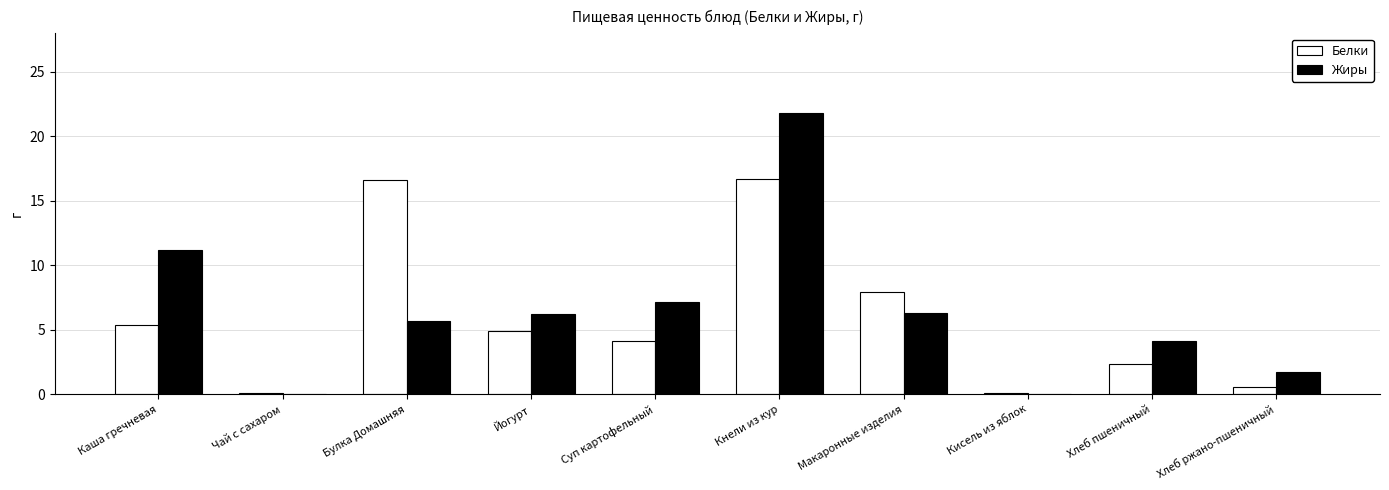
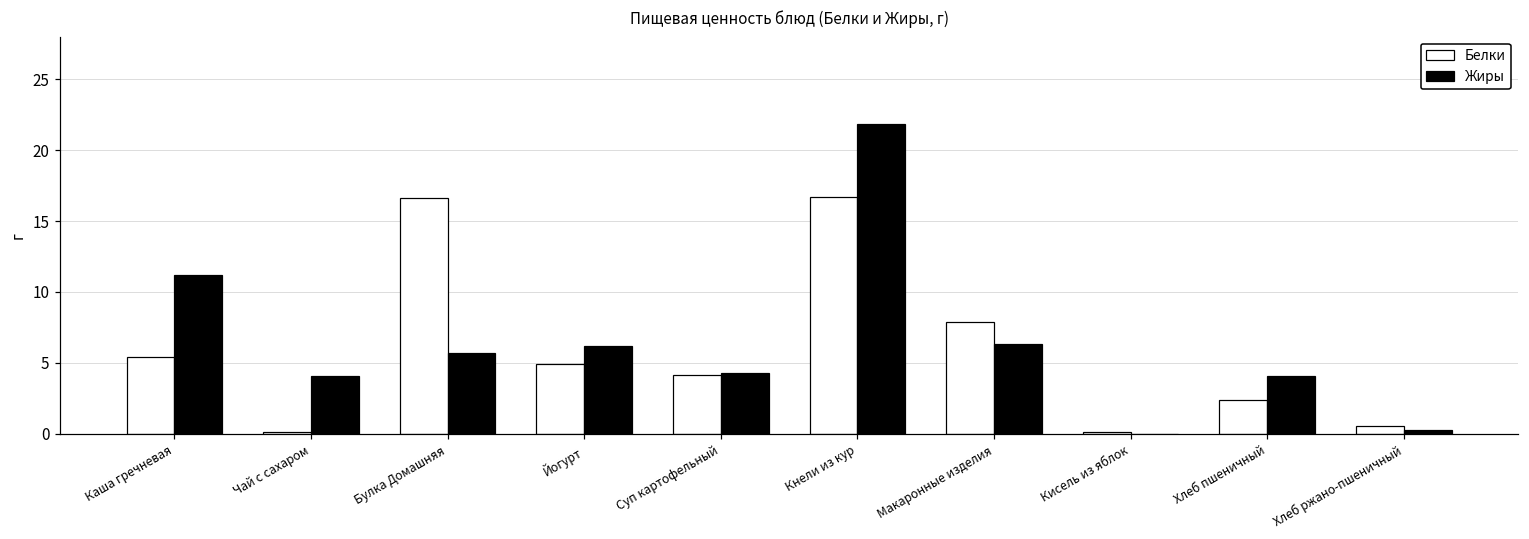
  {
    "Белки": {
      "Каша гречневая": 5.4,
      "Булка Домашняя": 16.6,
      "Йогурт": 4.9,
      "Суп картофельный": 4.1,
      "Кнели из кур": 16.7,
      "Макаронные изделия": 7.9,
      "Хлеб пшеничный": 2.4,
      "Хлеб ржано-пшеничный": 0.6
    },
    "Жиры": {
      "Каша гречневая": 11.2,
-     "Чай с сахаром": 0.0,
+     "Чай с сахаром": 4.1,
      "Булка Домашняя": 5.7,
      "Йогурт": 6.2,
-     "Суп картофельный": 7.2,
+     "Суп картофельный": 4.3,
      "Кнели из кур": 21.8,
      "Макаронные изделия": 6.3,
      "Кисель из яблок": 0.0,
      "Хлеб пшеничный": 4.1,
-     "Хлеб ржано-пшеничный": 1.7
+     "Хлеб ржано-пшеничный": 0.2
    }
  }
